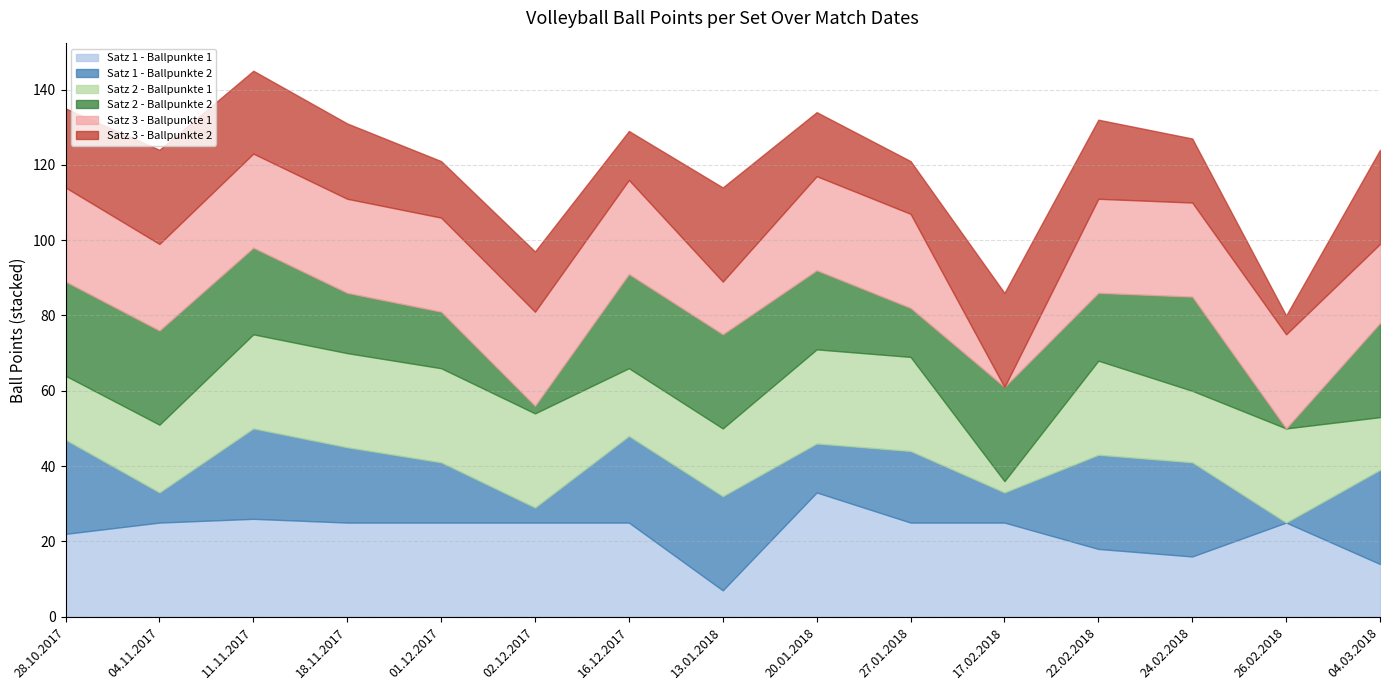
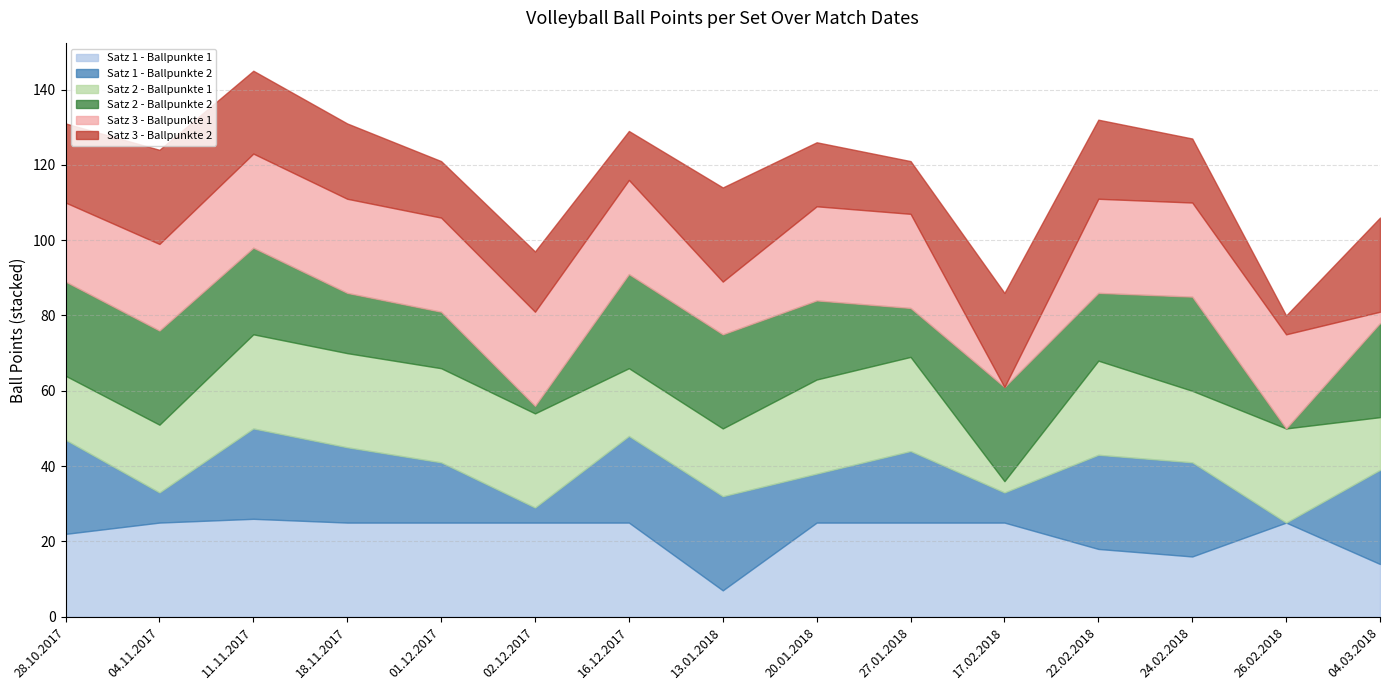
  {
    "Satz 1 - Ballpunkte 1": {
      "28.10.2017": 22,
      "04.11.2017": 25,
      "11.11.2017": 26,
      "18.11.2017": 25,
      "01.12.2017": 25,
      "02.12.2017": 25,
      "16.12.2017": 25,
      "13.01.2018": 7,
-     "20.01.2018": 33,
+     "20.01.2018": 25,
      "27.01.2018": 25,
      "17.02.2018": 25,
      "22.02.2018": 18,
      "24.02.2018": 16,
      "04.03.2018": 14
    },
    "Satz 1 - Ballpunkte 2": {
      "28.10.2017": 25,
      "04.11.2017": 8,
      "11.11.2017": 24,
      "18.11.2017": 20,
      "01.12.2017": 16,
      "02.12.2017": 4,
      "16.12.2017": 23,
      "13.01.2018": 25,
      "20.01.2018": 13,
      "27.01.2018": 19,
      "17.02.2018": 8,
      "22.02.2018": 25,
      "24.02.2018": 25,
      "04.03.2018": 25
    },
    "Satz 2 - Ballpunkte 1": {
      "28.10.2017": 17,
      "04.11.2017": 18,
      "11.11.2017": 25,
      "18.11.2017": 25,
      "01.12.2017": 25,
      "02.12.2017": 25,
      "16.12.2017": 18,
      "13.01.2018": 18,
      "20.01.2018": 25,
      "27.01.2018": 25,
      "17.02.2018": 3,
      "22.02.2018": 25,
      "24.02.2018": 19,
      "04.03.2018": 14
    },
    "Satz 2 - Ballpunkte 2": {
      "28.10.2017": 25,
      "04.11.2017": 25,
      "11.11.2017": 23,
      "18.11.2017": 16,
      "01.12.2017": 15,
      "02.12.2017": 2,
      "16.12.2017": 25,
      "13.01.2018": 25,
      "20.01.2018": 21,
      "27.01.2018": 13,
      "22.02.2018": 18,
      "24.02.2018": 25,
      "04.03.2018": 25
    },
    "Satz 3 - Ballpunkte 1": {
-     "28.10.2017": 25,
+     "28.10.2017": 21,
      "04.11.2017": 23,
      "11.11.2017": 25,
      "18.11.2017": 25,
      "01.12.2017": 25,
      "02.12.2017": 25,
      "16.12.2017": 25,
      "13.01.2018": 14,
      "20.01.2018": 25,
      "27.01.2018": 25,
      "22.02.2018": 25,
      "24.02.2018": 25,
      "26.02.2018": 25,
-     "04.03.2018": 21
+     "04.03.2018": 3
    },
    "Satz 3 - Ballpunkte 2": {
      "28.10.2017": 21,
      "04.11.2017": 25,
      "11.11.2017": 22,
      "18.11.2017": 20,
      "01.12.2017": 15,
      "02.12.2017": 16,
      "16.12.2017": 13,
      "13.01.2018": 25,
      "20.01.2018": 17,
      "27.01.2018": 14,
      "17.02.2018": 25,
      "22.02.2018": 21,
      "24.02.2018": 17,
      "26.02.2018": 5,
      "04.03.2018": 25
    }
  }
